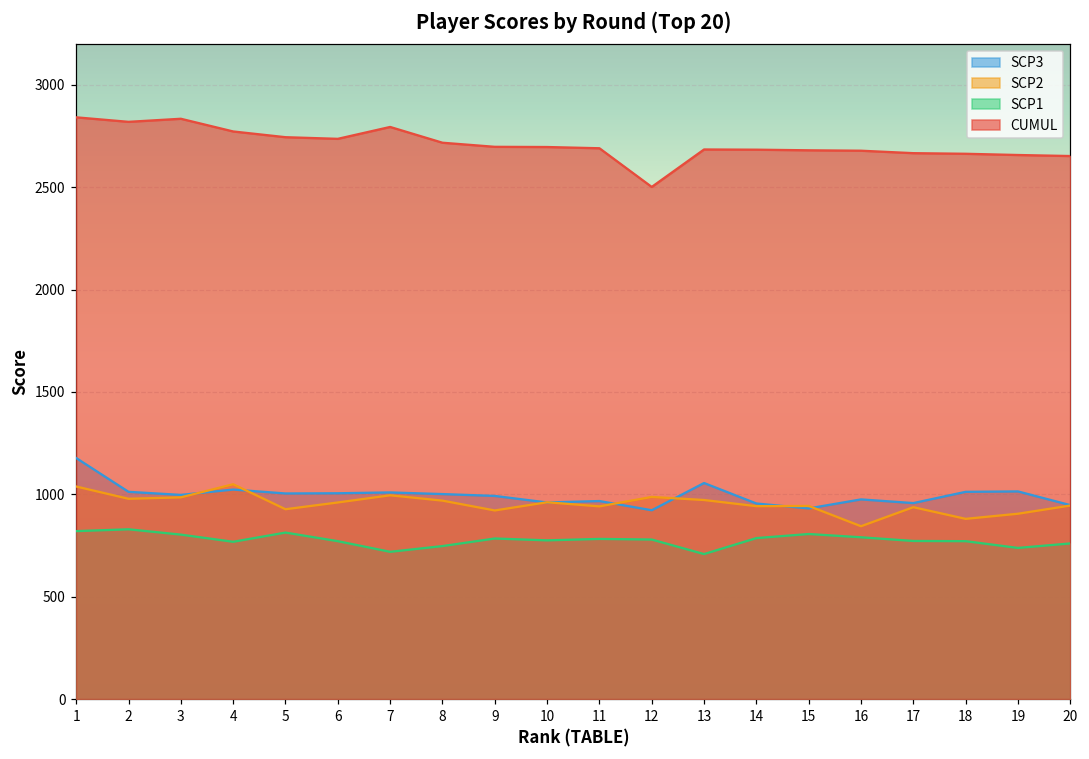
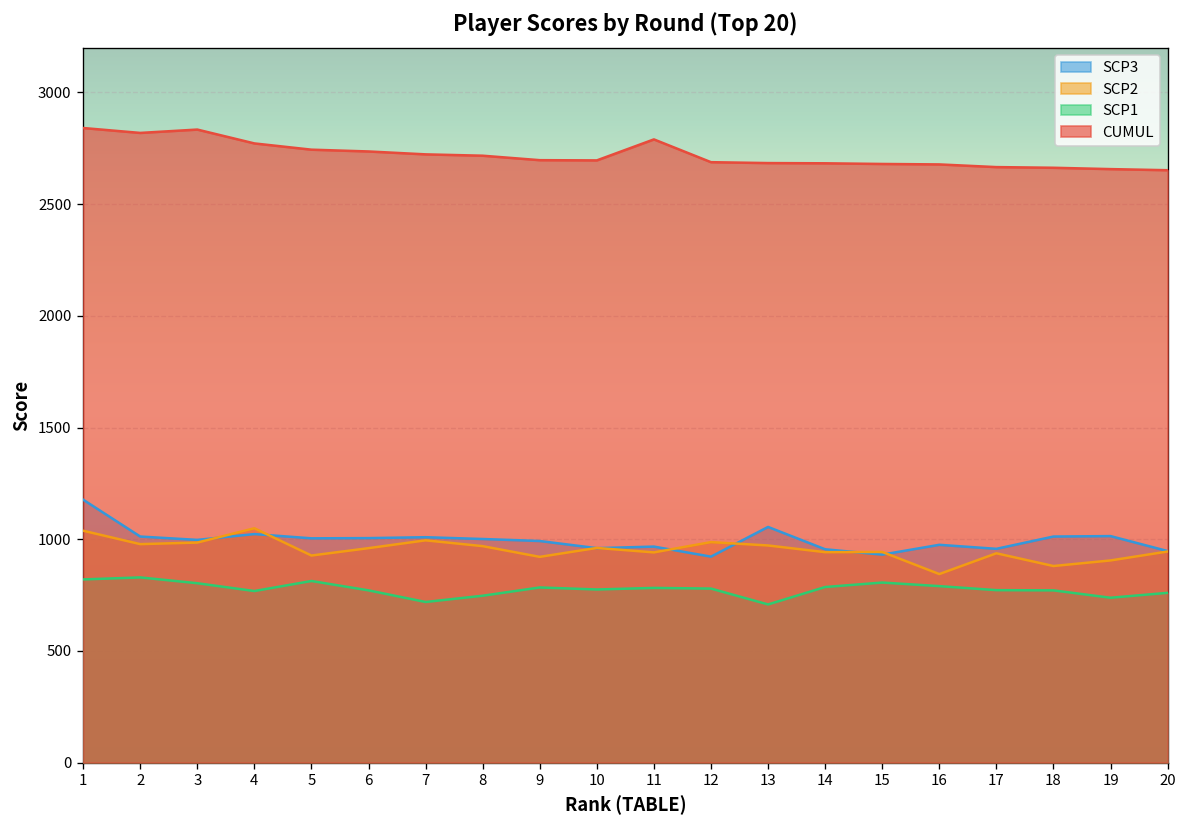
  {
    "SCP3": {
      "1": 1180,
      "2": 1010,
      "4": 1020,
      "5": 1000,
      "6": 1010,
      "7": 1010,
      "8": 1000,
      "9": 990,
      "11": 970,
      "12": 920,
      "13": 1060,
      "16": 980,
      "17": 960,
      "18": 1010,
      "19": 1010
    },
    "SCP2": {
      "1": 1040,
      "2": 980,
      "4": 1050,
      "5": 930,
      "6": 960,
      "7": 1000,
      "8": 970,
      "9": 920,
      "11": 940,
      "12": 990,
      "13": 970,
      "16": 840,
      "17": 940,
      "18": 880,
      "19": 910
    },
    "SCP1": {
      "1": 820,
      "2": 830,
      "3": 800,
      "4": 770,
      "5": 810,
      "6": 770,
      "7": 720,
      "8": 750,
      "9": 780,
      "10": 780,
      "11": 780,
      "12": 780,
      "13": 710,
      "14": 790,
      "15": 810,
      "16": 790,
      "17": 770,
      "18": 770,
      "19": 740,
      "20": 760
    },
    "CUMUL": {
      "1": 2840,
      "2": 2820,
      "3": 2830,
      "4": 2770,
      "5": 2740,
      "6": 2740,
-     "7": 2790,
+     "7": 2720,
      "8": 2720,
      "9": 2700,
      "10": 2700,
-     "11": 2690,
-     "12": 2500,
+     "11": 2790,
+     "12": 2690,
      "13": 2680,
      "14": 2680,
      "15": 2680,
      "16": 2680,
      "17": 2670,
      "18": 2660,
      "19": 2660,
      "20": 2650
    }
  }
